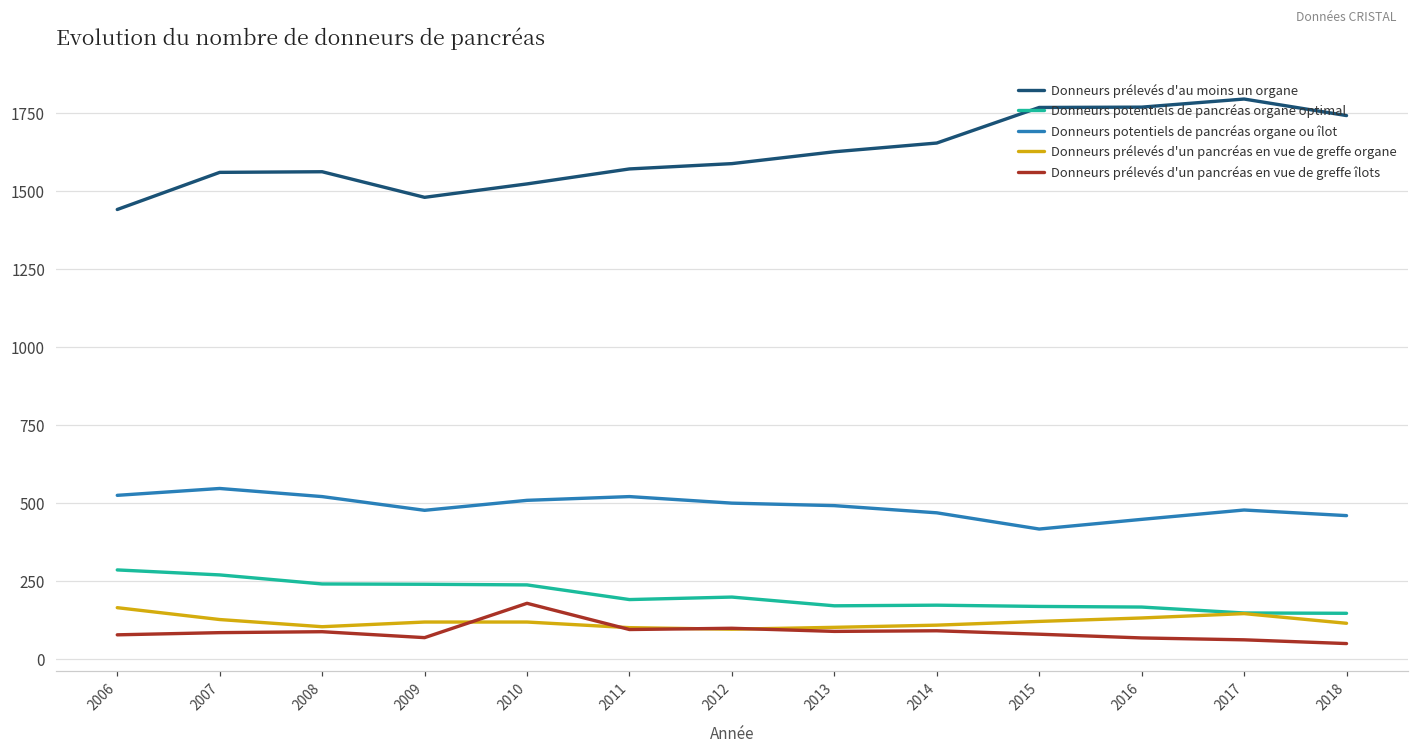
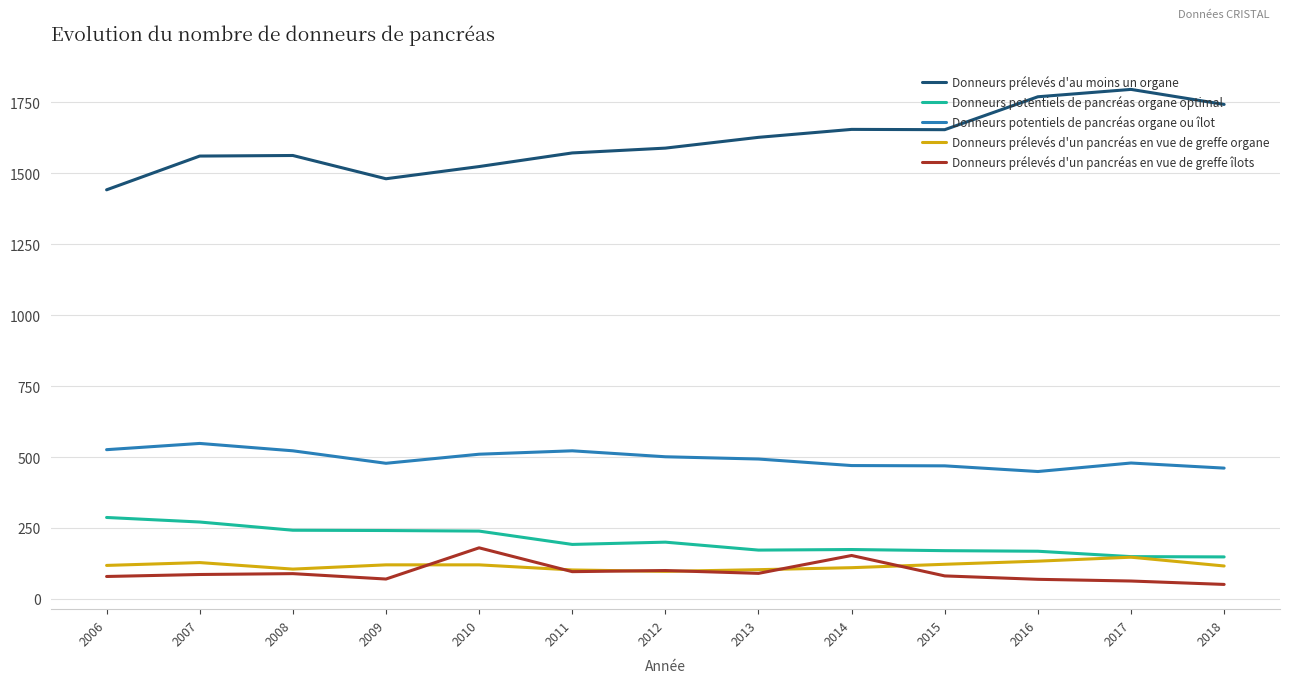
  {
    "Donneurs prélevés d'au moins un organe": {
      "2006": 1440,
      "2007": 1560,
      "2008": 1560,
      "2009": 1480,
      "2010": 1520,
      "2011": 1570,
      "2012": 1590,
      "2013": 1630,
      "2014": 1660,
-     "2015": 1770,
+     "2015": 1650,
      "2016": 1770,
      "2017": 1800,
      "2018": 1740
    },
    "Donneurs potentiels de pancréas organe optimal": {
      "2006": 290,
      "2007": 270,
      "2008": 240,
      "2009": 240,
      "2010": 240,
      "2011": 190,
      "2012": 200,
      "2013": 170,
      "2014": 170,
      "2015": 170,
      "2016": 170,
      "2018": 150
    },
    "Donneurs potentiels de pancréas organe ou îlot": {
      "2006": 530,
      "2007": 550,
      "2008": 520,
      "2009": 480,
      "2010": 510,
      "2011": 520,
      "2012": 500,
      "2013": 490,
      "2014": 470,
-     "2015": 420,
+     "2015": 470,
      "2016": 450,
      "2017": 480,
      "2018": 460
    },
    "Donneurs prélevés d'un pancréas en vue de greffe organe": {
-     "2006": 170,
+     "2006": 120,
      "2007": 130,
      "2008": 110,
      "2009": 120,
      "2010": 120,
      "2013": 100,
      "2014": 110,
      "2015": 120,
      "2016": 130,
      "2018": 120
    },
    "Donneurs prélevés d'un pancréas en vue de greffe îlots": {
      "2006": 80,
      "2007": 90,
      "2008": 90,
      "2009": 70,
      "2010": 180,
      "2013": 90,
-     "2014": 90,
+     "2014": 150,
      "2015": 80,
      "2016": 70,
      "2017": 60,
      "2018": 50
    }
  }
